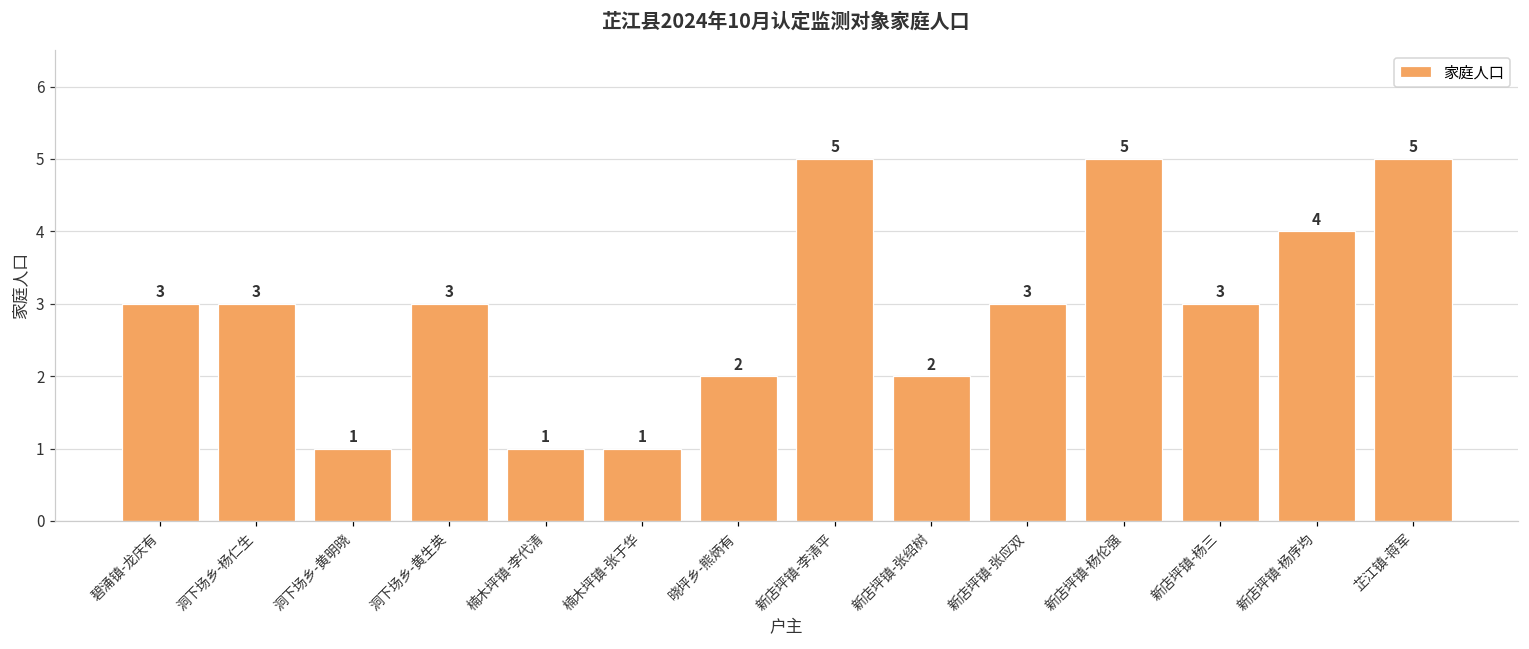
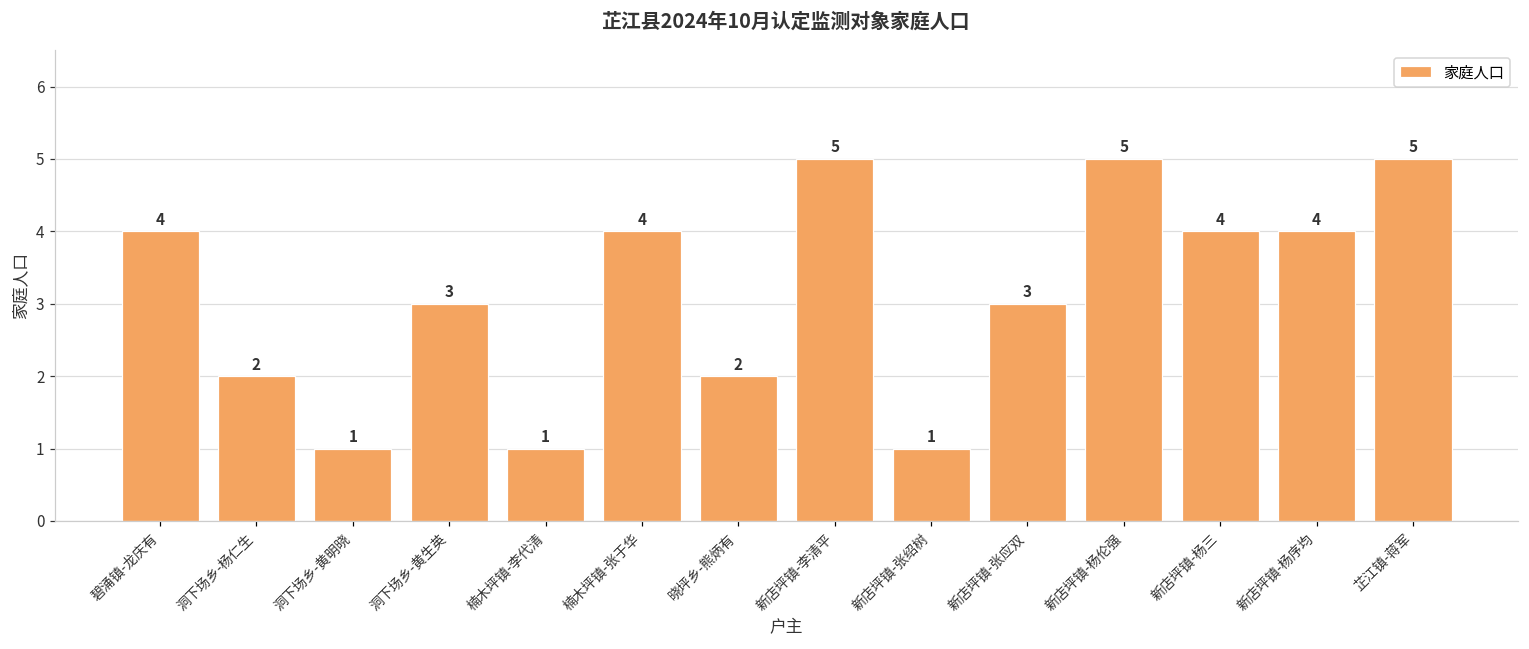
  {
-   "碧涌镇-龙庆有": 3,
-   "洞下场乡-杨仁生": 3,
+   "碧涌镇-龙庆有": 4,
+   "洞下场乡-杨仁生": 2,
    "洞下场乡-黄明晓": 1,
    "洞下场乡-黄生英": 3,
    "楠木坪镇-李代清": 1,
-   "楠木坪镇-张于华": 1,
+   "楠木坪镇-张于华": 4,
    "晓坪乡-熊炳有": 2,
    "新店坪镇-李清平": 5,
-   "新店坪镇-张绍树": 2,
+   "新店坪镇-张绍树": 1,
    "新店坪镇-张应双": 3,
    "新店坪镇-杨伦强": 5,
-   "新店坪镇-杨三": 3,
+   "新店坪镇-杨三": 4,
    "新店坪镇-杨序均": 4,
    "芷江镇-蒋军": 5
  }
